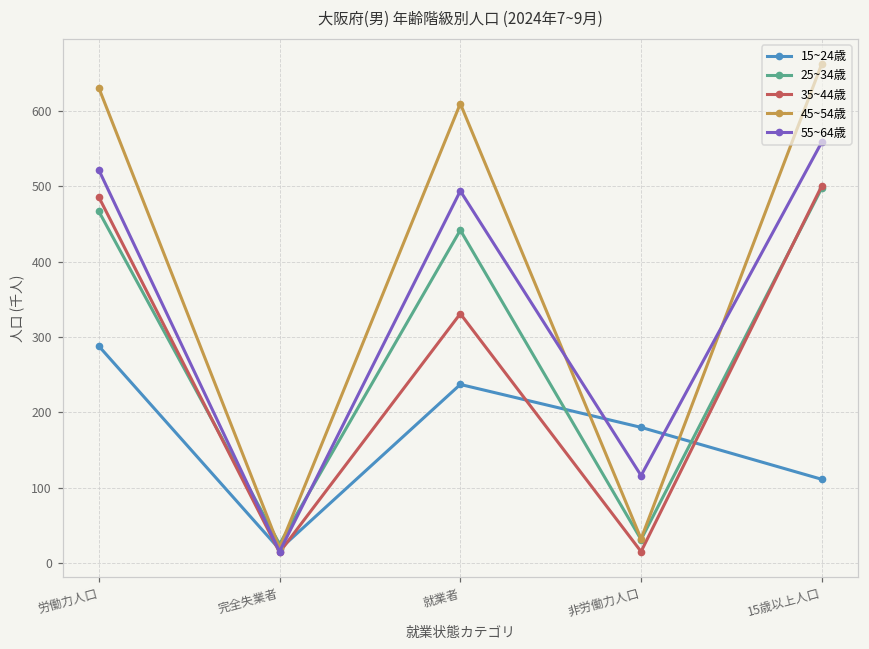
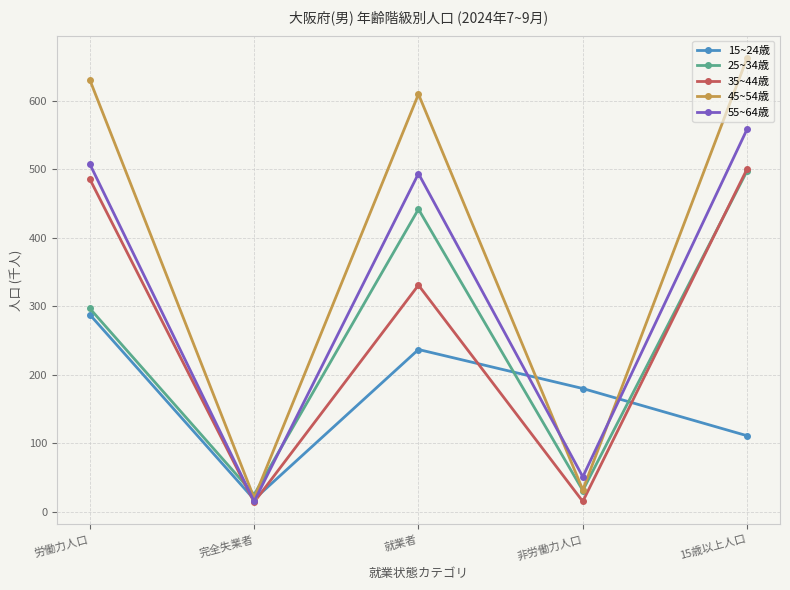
  {
    "15~24歳": {
      "労働力人口": 290,
      "就業者": 240,
      "非労働力人口": 180,
      "15歳以上人口": 110
    },
    "25~34歳": {
-     "労働力人口": 470,
+     "労働力人口": 300,
      "完全失業者": 30,
      "就業者": 440
    },
    "35~44歳": {
      "労働力人口": 490,
      "就業者": 330,
      "非労働力人口": 20
    },
    "45~54歳": {
      "労働力人口": 630,
      "就業者": 610
    },
    "55~64歳": {
-     "労働力人口": 520,
+     "労働力人口": 510,
      "就業者": 490,
-     "非労働力人口": 120,
+     "非労働力人口": 50,
      "15歳以上人口": 560
    }
  }
